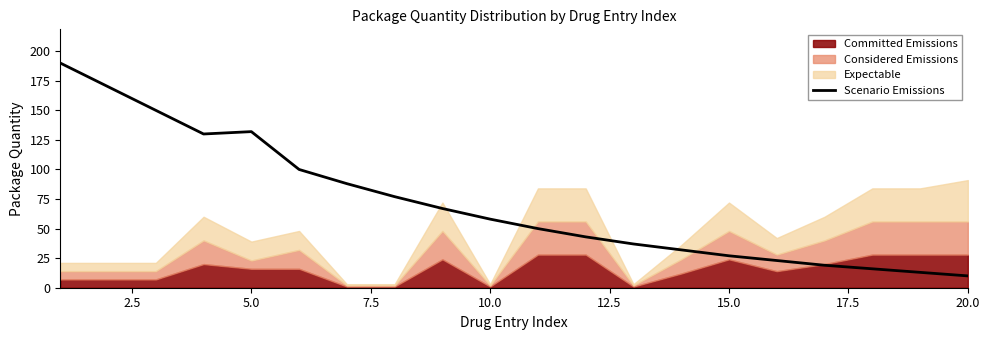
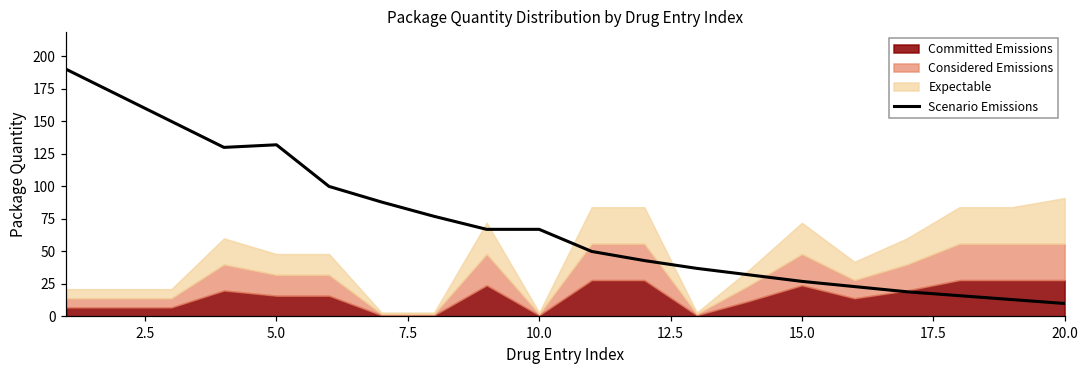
  {
    "Scenario Emissions": {
      "5.0": 132,
-     "10.0": 58,
+     "10.0": 67,
      "15.0": 27,
      "20.0": 10
    },
    "Committed Emissions": {
      "5.0": 16,
      "15.0": 24,
      "20.0": 28
    },
    "Considered Emissions": {
-     "5.0": 7,
+     "5.0": 16,
      "15.0": 24,
      "20.0": 28
    },
    "Expectable": {
      "5.0": 16,
      "15.0": 24,
      "20.0": 35
    }
  }
